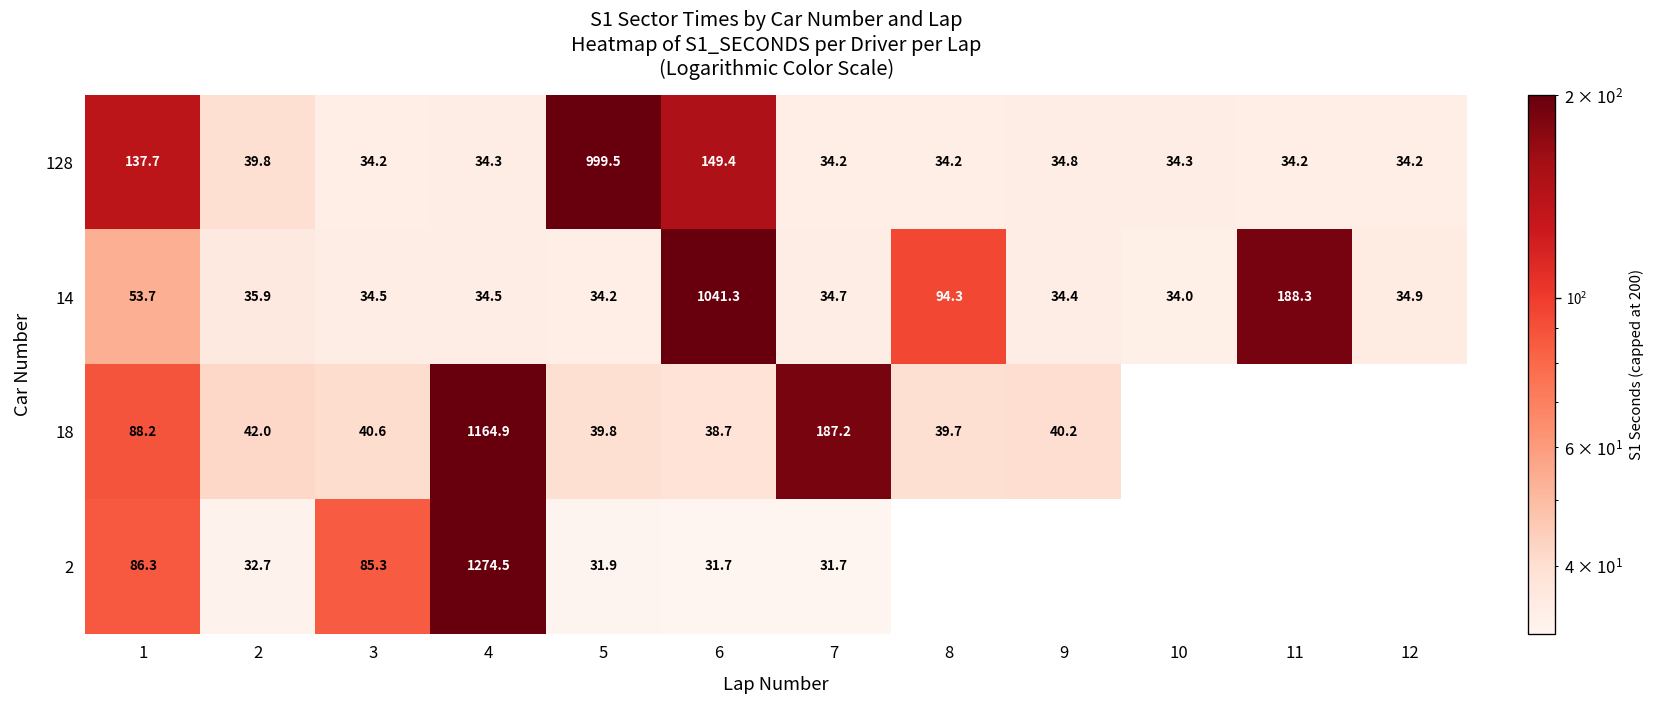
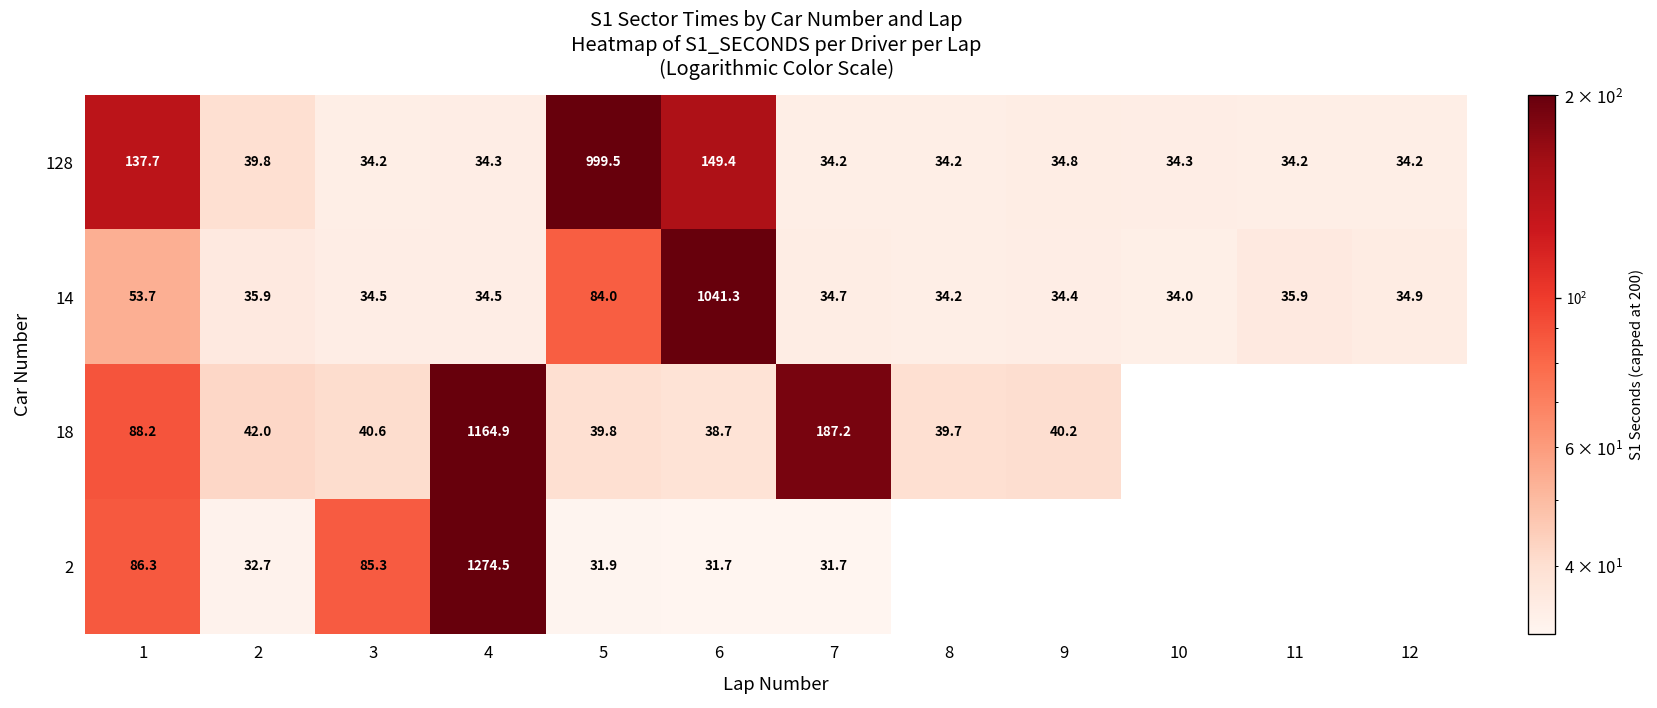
  {
    "128": {
      "1": 137.7,
      "2": 39.8,
      "3": 34.2,
      "4": 34.3,
      "5": 999.5,
      "6": 149.4,
      "7": 34.2,
      "8": 34.2,
      "9": 34.8,
      "10": 34.3,
      "11": 34.2,
      "12": 34.2
    },
    "14": {
      "1": 53.7,
      "2": 35.9,
      "3": 34.5,
      "4": 34.5,
-     "5": 34.2,
+     "5": 84.0,
      "6": 1041.3,
      "7": 34.7,
-     "8": 94.3,
+     "8": 34.2,
      "9": 34.4,
      "10": 34.0,
-     "11": 188.3,
+     "11": 35.9,
      "12": 34.9
    },
    "18": {
      "1": 88.2,
      "2": 42.0,
      "3": 40.6,
      "4": 1164.9,
      "5": 39.8,
      "6": 38.7,
      "7": 187.2,
      "8": 39.7,
      "9": 40.2
    },
    "2": {
      "1": 86.3,
      "2": 32.7,
      "3": 85.3,
      "4": 1274.5,
      "5": 31.9,
      "6": 31.7,
      "7": 31.7
    }
  }
